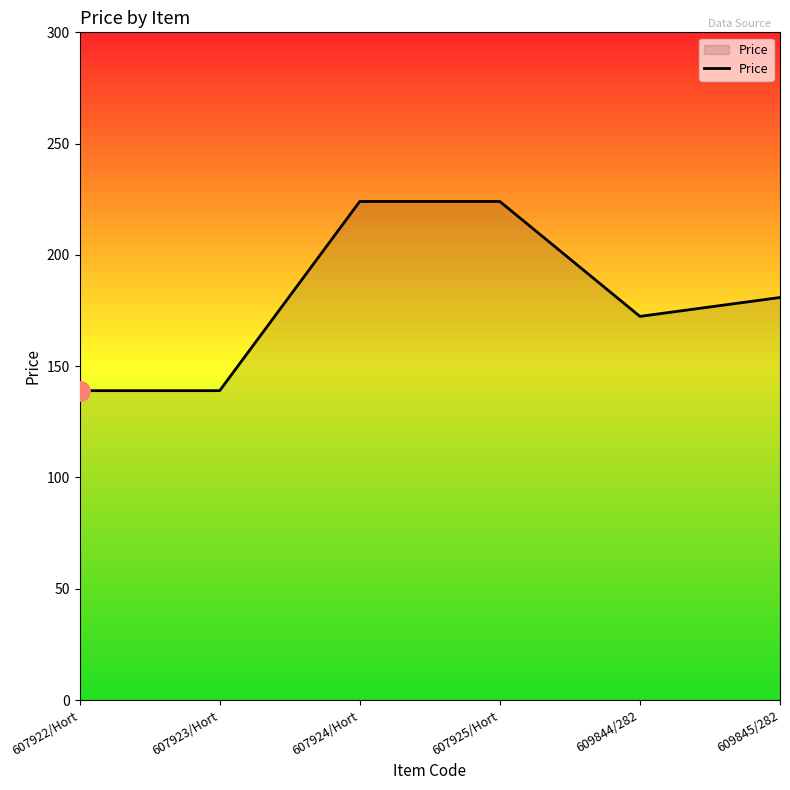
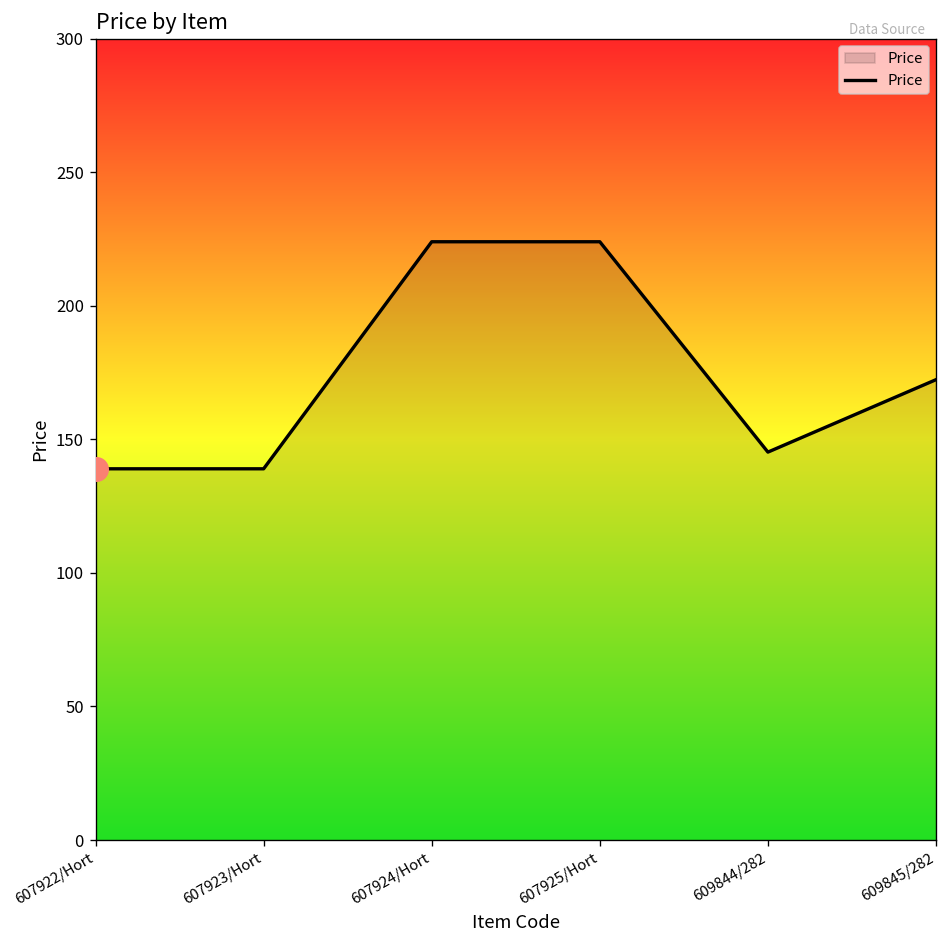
  {
    "Price": {
      "607923/Hort": 139,
      "607924/Hort": 224,
      "607925/Hort": 224,
-     "609844/282": 172,
-     "609845/282": 181
+     "609844/282": 145,
+     "609845/282": 172
    }
  }
